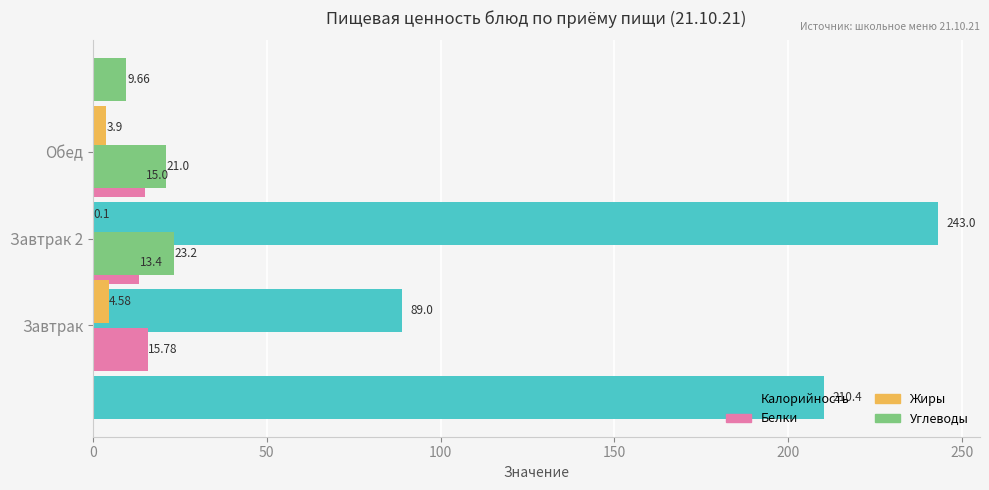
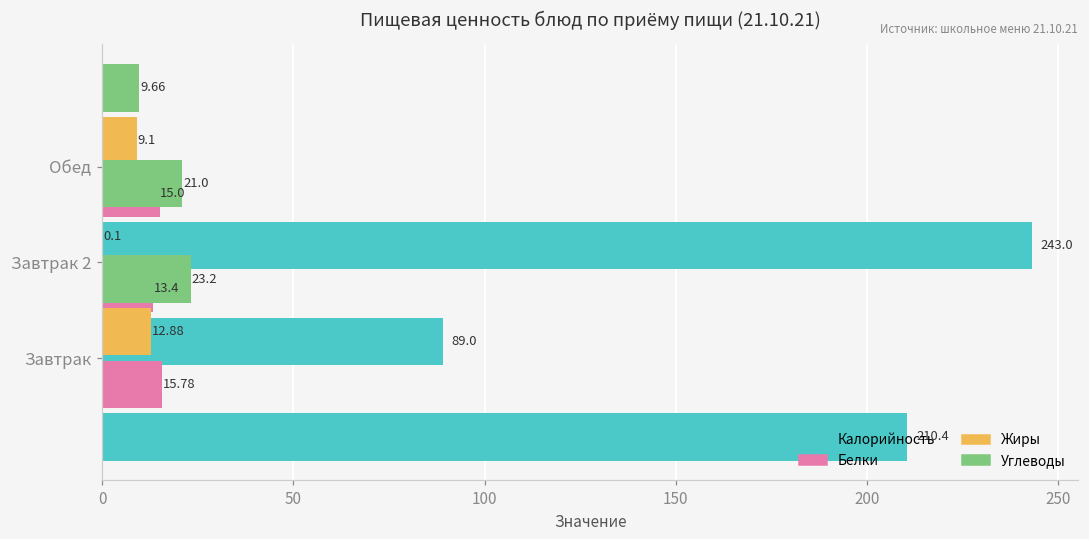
  {
    "Белки": {
      "Завтрак": 15.78
    },
    "Жиры": {
-     "Обед": 3.9,
+     "Обед": 9.1,
      "Завтрак 2": 0.1,
-     "Завтрак": 4.58
+     "Завтрак": 12.88
    }
  }
